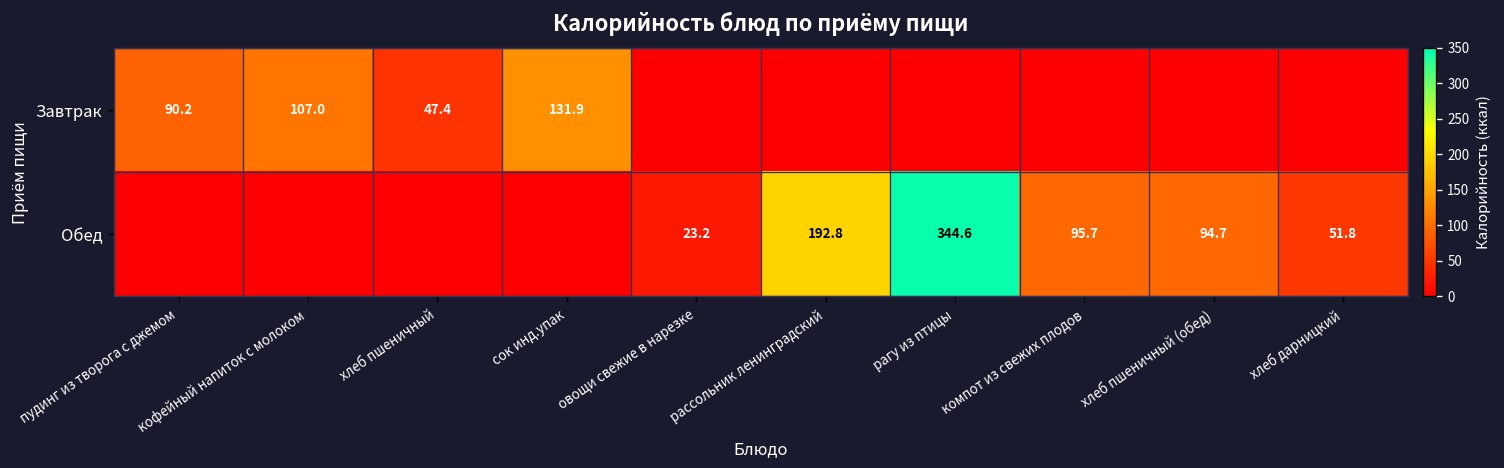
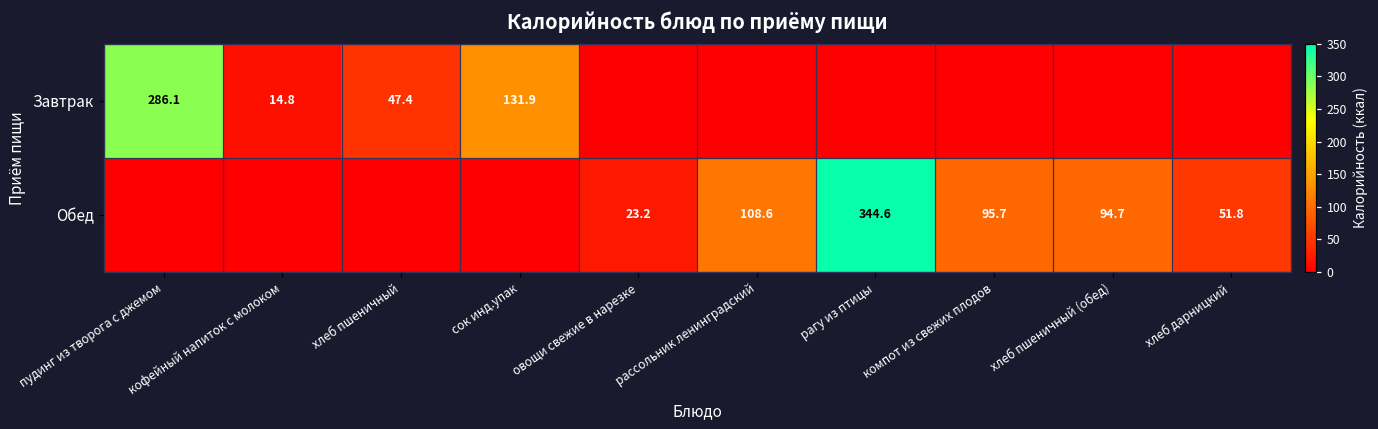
  {
    "Завтрак": {
-     "пудинг из творога с джемом": 90.2,
-     "кофейный напиток с молоком": 107.0,
+     "пудинг из творога с джемом": 286.1,
+     "кофейный напиток с молоком": 14.8,
      "хлеб пшеничный": 47.4,
      "сок инд.упак": 131.9
    },
    "Обед": {
      "овощи свежие в нарезке": 23.2,
-     "рассольник ленинградский": 192.8,
+     "рассольник ленинградский": 108.6,
      "рагу из птицы": 344.6,
      "компот из свежих плодов": 95.7,
      "хлеб пшеничный (обед)": 94.7,
      "хлеб дарницкий": 51.8
    }
  }
